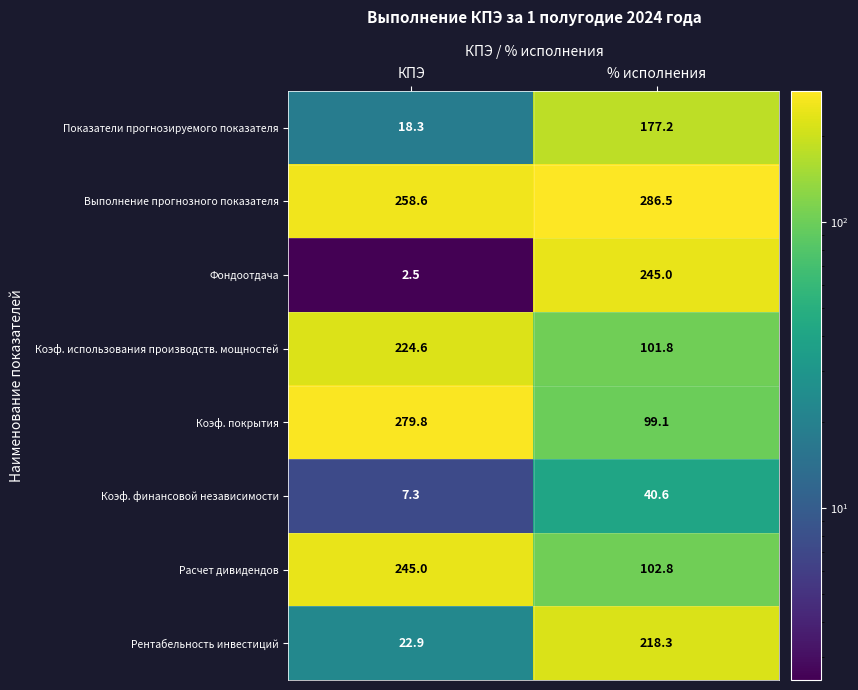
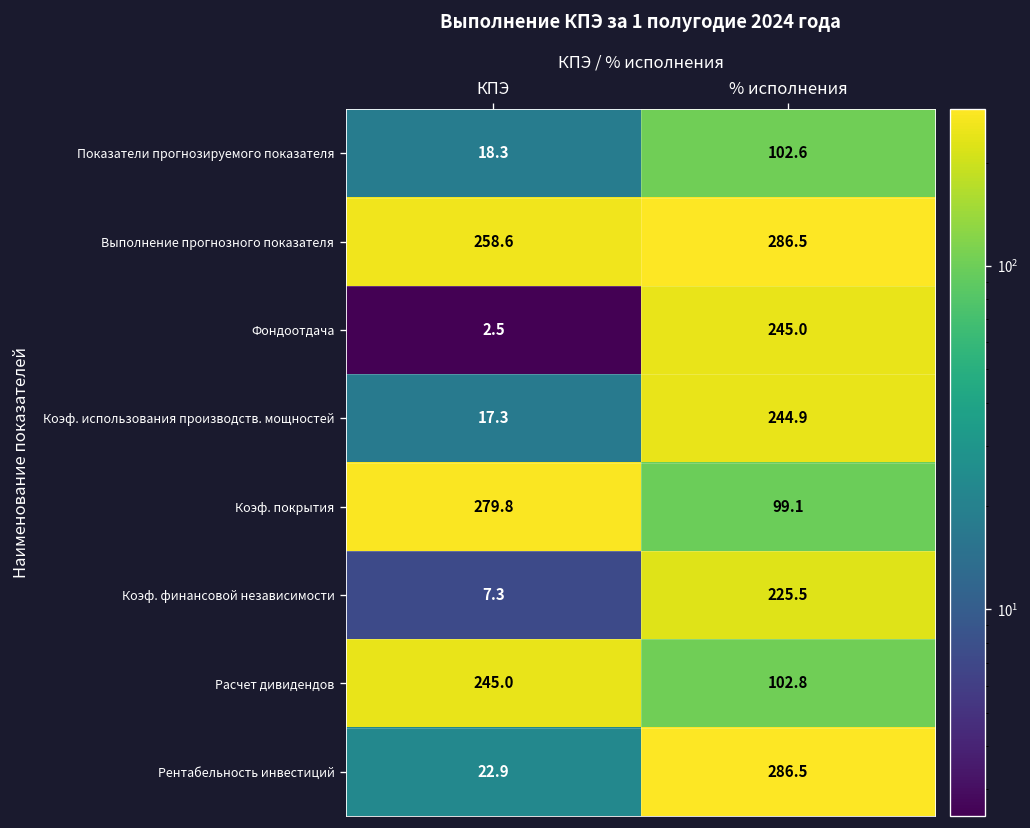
  {
    "Показатели прогнозируемого показателя": {
      "КПЭ": 18.3,
-     "% исполнения": 177.2
+     "% исполнения": 102.6
    },
    "Выполнение прогнозного показателя": {
      "КПЭ": 258.6,
      "% исполнения": 286.5
    },
    "Фондоотдача": {
      "КПЭ": 2.5,
      "% исполнения": 245.0
    },
    "Коэф. использования производств. мощностей": {
-     "КПЭ": 224.6,
-     "% исполнения": 101.8
+     "КПЭ": 17.3,
+     "% исполнения": 244.9
    },
    "Коэф. покрытия": {
      "КПЭ": 279.8,
      "% исполнения": 99.1
    },
    "Коэф. финансовой независимости": {
      "КПЭ": 7.3,
-     "% исполнения": 40.6
+     "% исполнения": 225.5
    },
    "Расчет дивидендов": {
      "КПЭ": 245.0,
      "% исполнения": 102.8
    },
    "Рентабельность инвестиций": {
      "КПЭ": 22.9,
-     "% исполнения": 218.3
+     "% исполнения": 286.5
    }
  }
